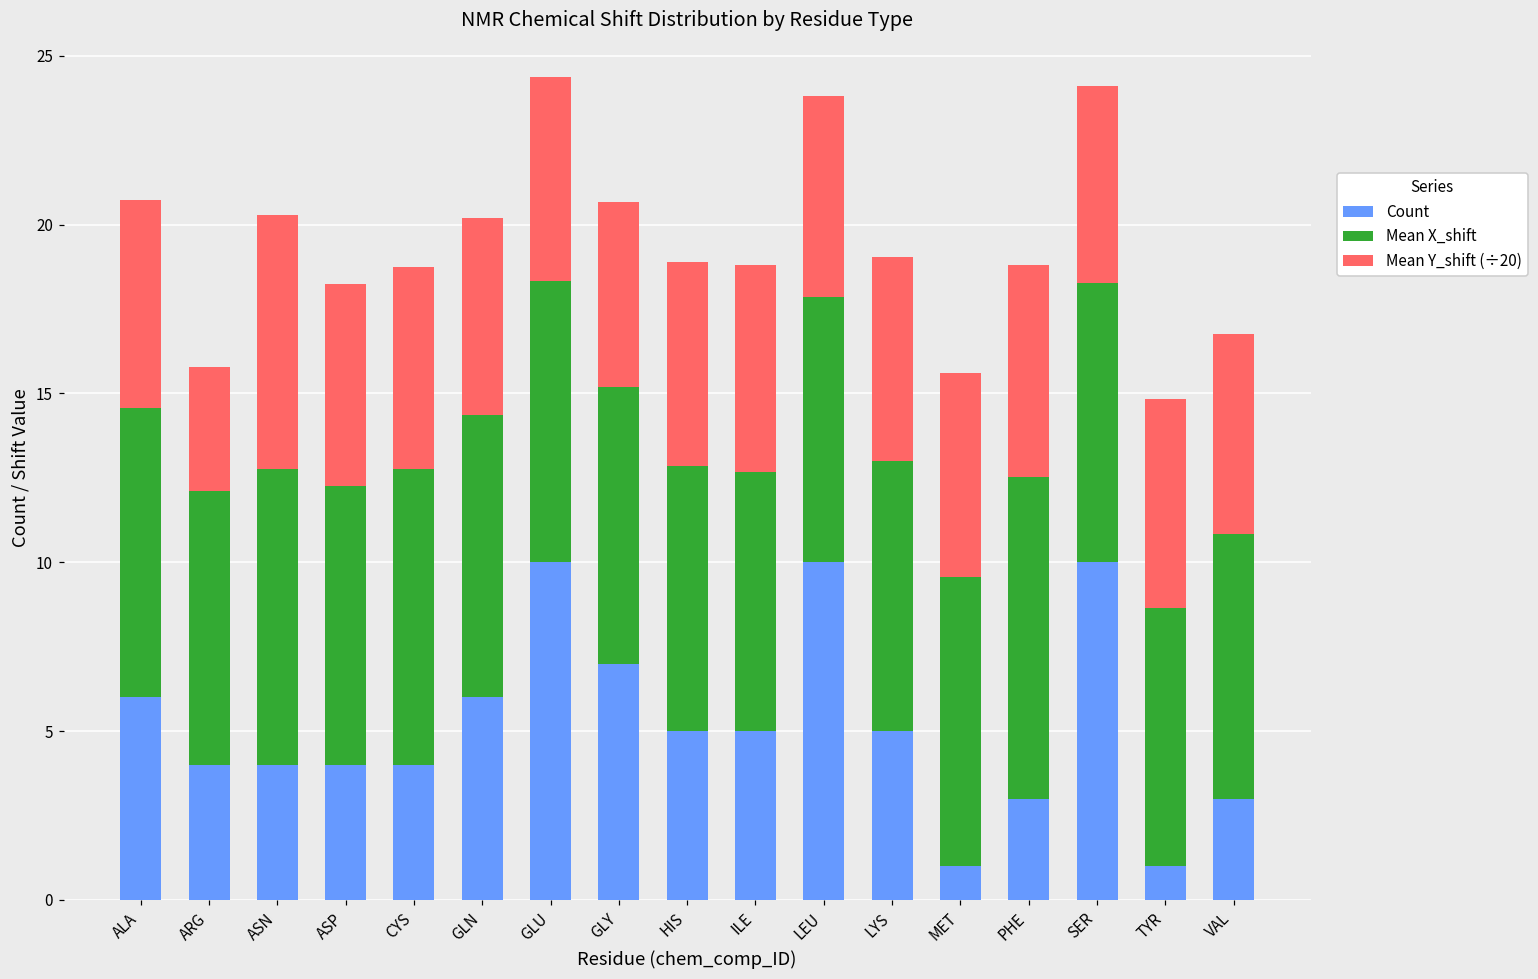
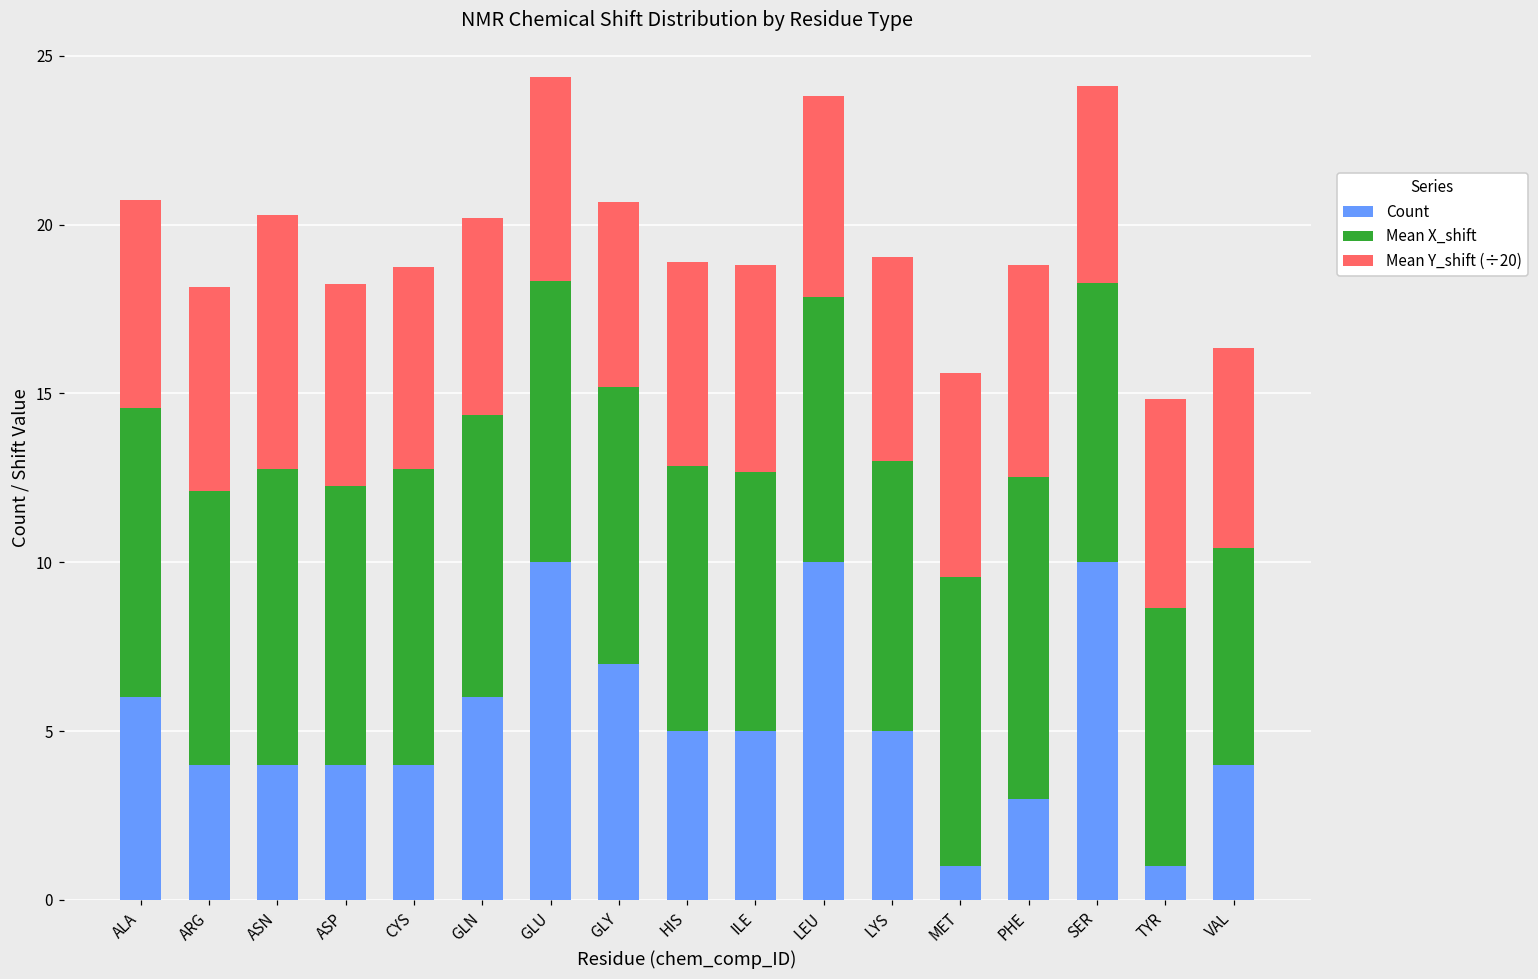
  {
    "Count": {
      "ALA": 6,
      "ARG": 4,
      "ASN": 4,
      "ASP": 4,
      "CYS": 4,
      "GLN": 6,
      "GLU": 10,
      "GLY": 7,
      "HIS": 5,
      "ILE": 5,
      "LEU": 10,
      "LYS": 5,
      "MET": 1,
      "PHE": 3,
      "SER": 10,
      "TYR": 1,
-     "VAL": 3
+     "VAL": 4
    },
    "Mean X_shift": {
      "ALA": 8.6,
      "ARG": 8.1,
      "ASN": 8.8,
      "ASP": 8.2,
      "CYS": 8.8,
      "GLN": 8.4,
      "GLU": 8.3,
      "GLY": 8.2,
      "HIS": 7.9,
      "ILE": 7.7,
      "LEU": 7.9,
      "LYS": 8.0,
      "MET": 8.6,
      "PHE": 9.5,
      "SER": 8.3,
      "TYR": 7.6,
-     "VAL": 7.8
+     "VAL": 6.4
    },
    "Mean Y_shift (÷20)": {
      "ALA": 6.2,
-     "ARG": 3.7,
+     "ARG": 6.0,
      "ASN": 7.5,
      "ASP": 6.0,
      "CYS": 6.0,
      "GLN": 5.8,
      "GLU": 6.0,
      "GLY": 5.5,
      "HIS": 6.0,
      "ILE": 6.1,
      "LEU": 6.0,
      "LYS": 6.0,
      "MET": 6.0,
      "PHE": 6.3,
      "SER": 5.8,
      "TYR": 6.2,
      "VAL": 5.9
    }
  }
